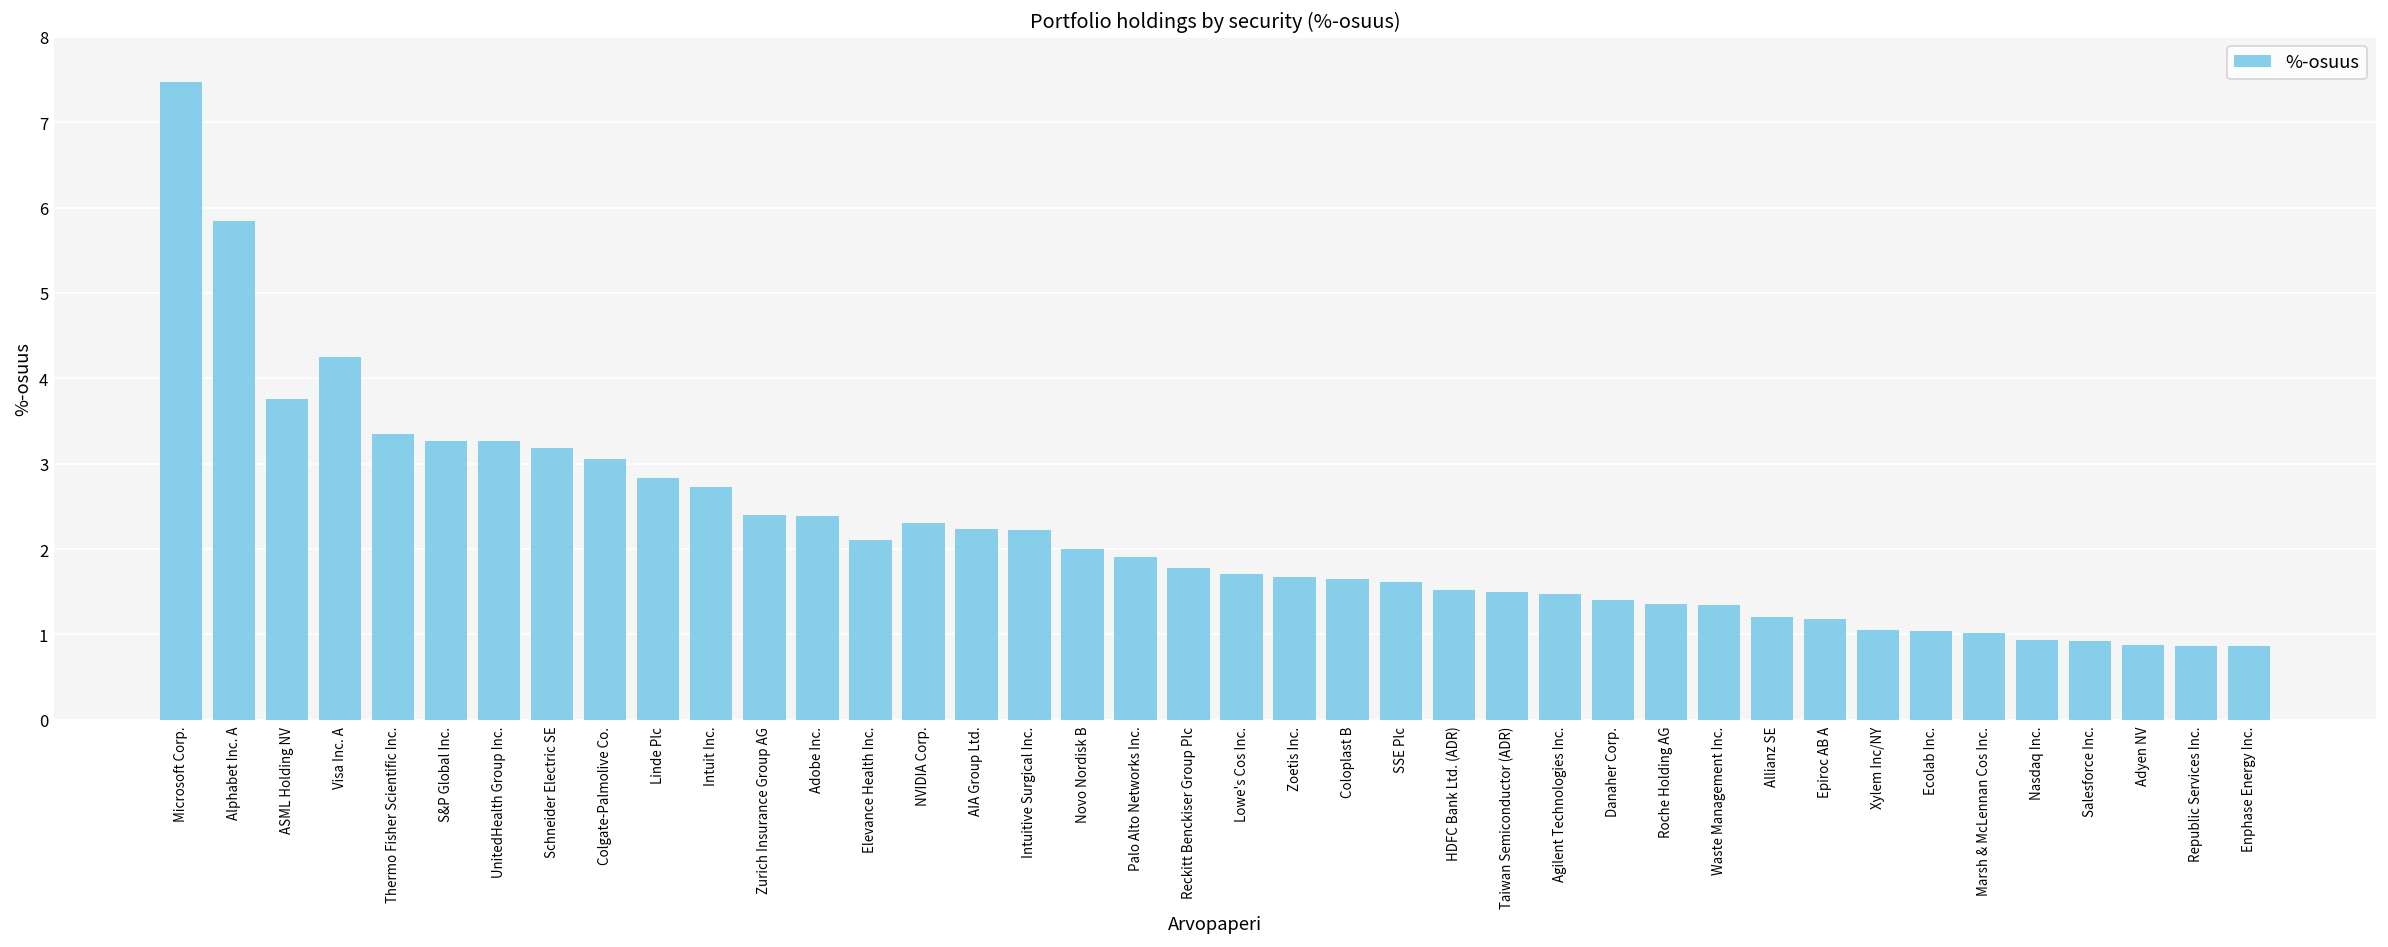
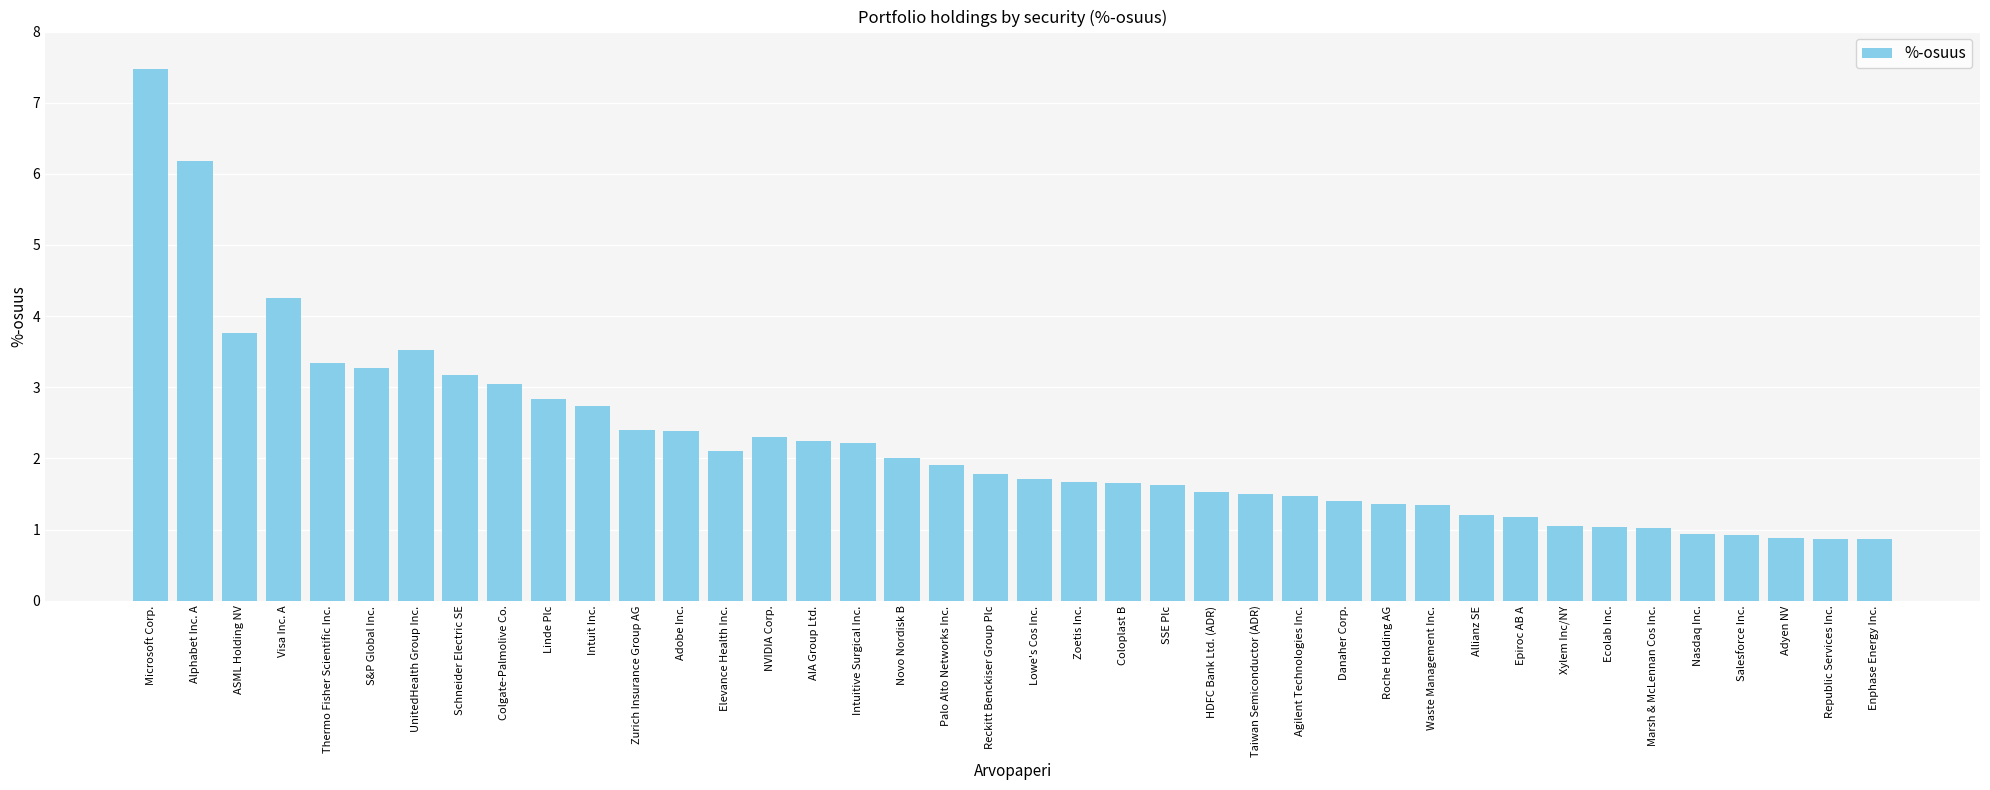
  {
    "Microsoft Corp.": 7.5,
-   "Alphabet Inc. A": 5.8,
+   "Alphabet Inc. A": 6.2,
    "ASML Holding NV": 3.8,
    "Visa Inc. A": 4.3,
    "Thermo Fisher Scientific Inc.": 3.3,
    "S&P Global Inc.": 3.3,
-   "UnitedHealth Group Inc.": 3.3,
+   "UnitedHealth Group Inc.": 3.5,
    "Schneider Electric SE": 3.2,
    "Colgate-Palmolive Co.": 3.1,
    "Linde Plc": 2.8,
    "Intuit Inc.": 2.7,
    "Zurich Insurance Group AG": 2.4,
    "Adobe Inc.": 2.4,
    "Elevance Health Inc.": 2.1,
    "NVIDIA Corp.": 2.3,
    "AIA Group Ltd.": 2.2,
    "Intuitive Surgical Inc.": 2.2,
    "Novo Nordisk B": 2.0,
    "Palo Alto Networks Inc.": 1.9,
    "Reckitt Benckiser Group Plc": 1.8,
    "Lowe's Cos Inc.": 1.7,
    "Zoetis Inc.": 1.7,
    "Coloplast B": 1.7,
    "SSE Plc": 1.6,
    "HDFC Bank Ltd. (ADR)": 1.5,
    "Taiwan Semiconductor (ADR)": 1.5,
    "Agilent Technologies Inc.": 1.5,
    "Danaher Corp.": 1.4,
    "Roche Holding AG": 1.4,
    "Waste Management Inc.": 1.3,
    "Allianz SE": 1.2,
    "Epiroc AB A": 1.2,
    "Xylem Inc/NY": 1.1,
    "Ecolab Inc.": 1.0,
    "Marsh & McLennan Cos Inc.": 1.0,
    "Nasdaq Inc.": 0.9,
    "Salesforce Inc.": 0.9,
    "Adyen NV": 0.9,
    "Republic Services Inc.": 0.9,
    "Enphase Energy Inc.": 0.9
  }
